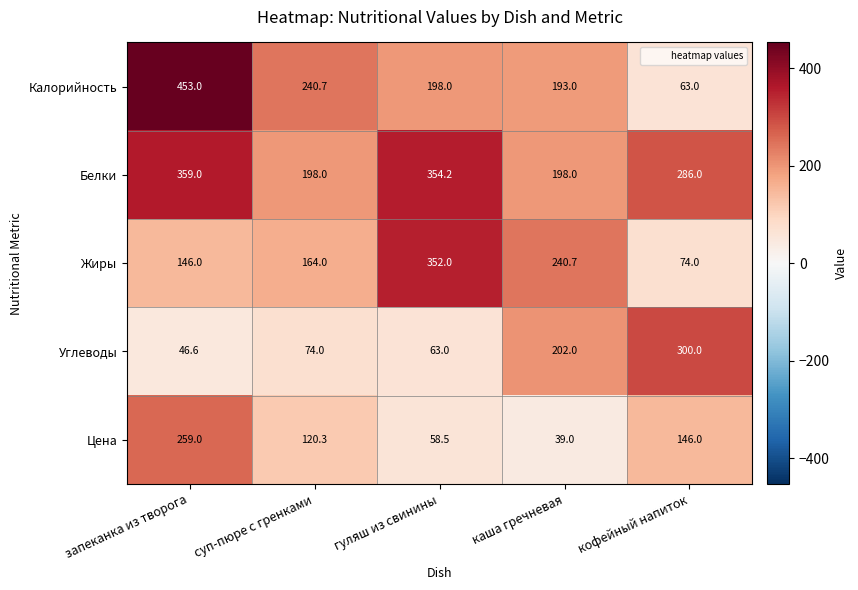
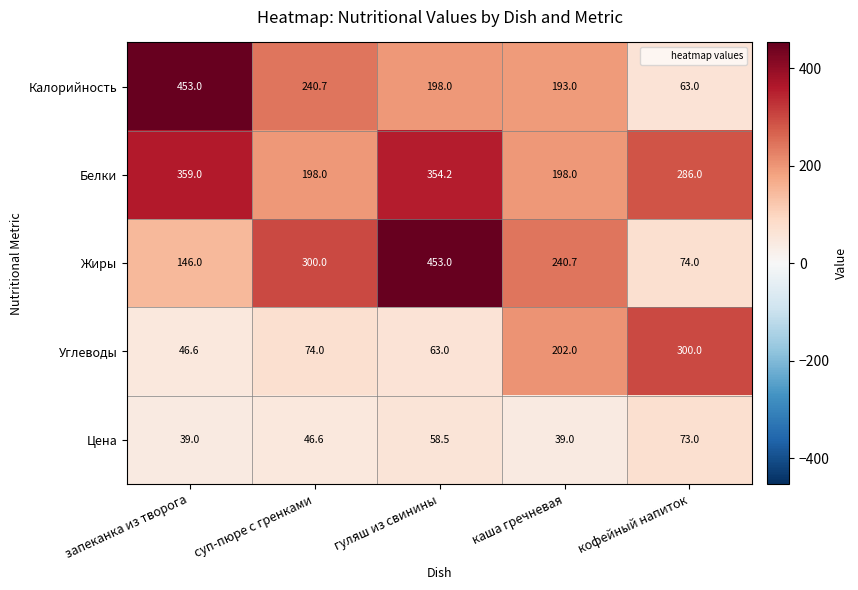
  {
    "Калорийность": {
      "запеканка из творога": 453.0,
      "суп-пюре с гренками": 240.7,
      "гуляш из свинины": 198.0,
      "каша гречневая": 193.0,
      "кофейный напиток": 63.0
    },
    "Белки": {
      "запеканка из творога": 359.0,
      "суп-пюре с гренками": 198.0,
      "гуляш из свинины": 354.2,
      "каша гречневая": 198.0,
      "кофейный напиток": 286.0
    },
    "Жиры": {
      "запеканка из творога": 146.0,
-     "суп-пюре с гренками": 164.0,
-     "гуляш из свинины": 352.0,
+     "суп-пюре с гренками": 300.0,
+     "гуляш из свинины": 453.0,
      "каша гречневая": 240.7,
      "кофейный напиток": 74.0
    },
    "Углеводы": {
      "запеканка из творога": 46.6,
      "суп-пюре с гренками": 74.0,
      "гуляш из свинины": 63.0,
      "каша гречневая": 202.0,
      "кофейный напиток": 300.0
    },
    "Цена": {
-     "запеканка из творога": 259.0,
-     "суп-пюре с гренками": 120.3,
+     "запеканка из творога": 39.0,
+     "суп-пюре с гренками": 46.6,
      "гуляш из свинины": 58.5,
      "каша гречневая": 39.0,
-     "кофейный напиток": 146.0
+     "кофейный напиток": 73.0
    }
  }
